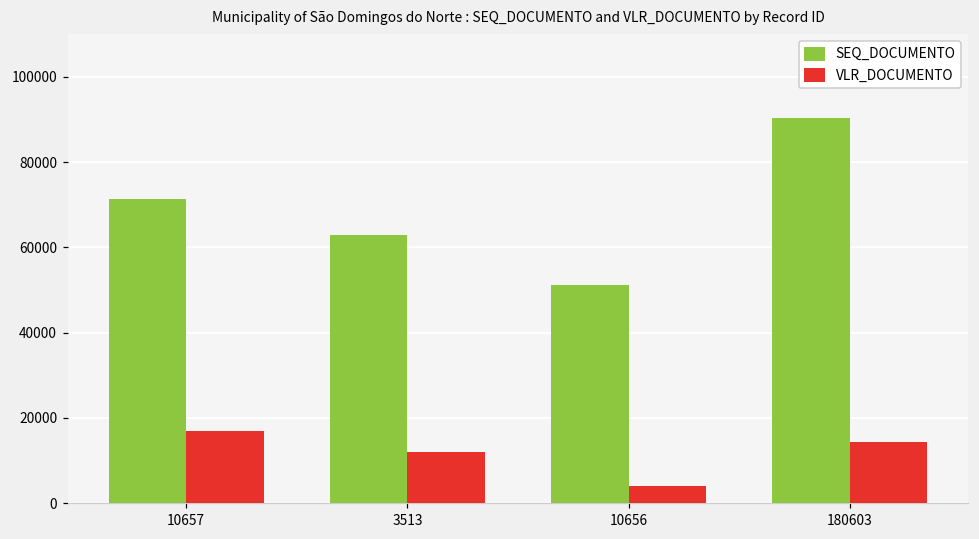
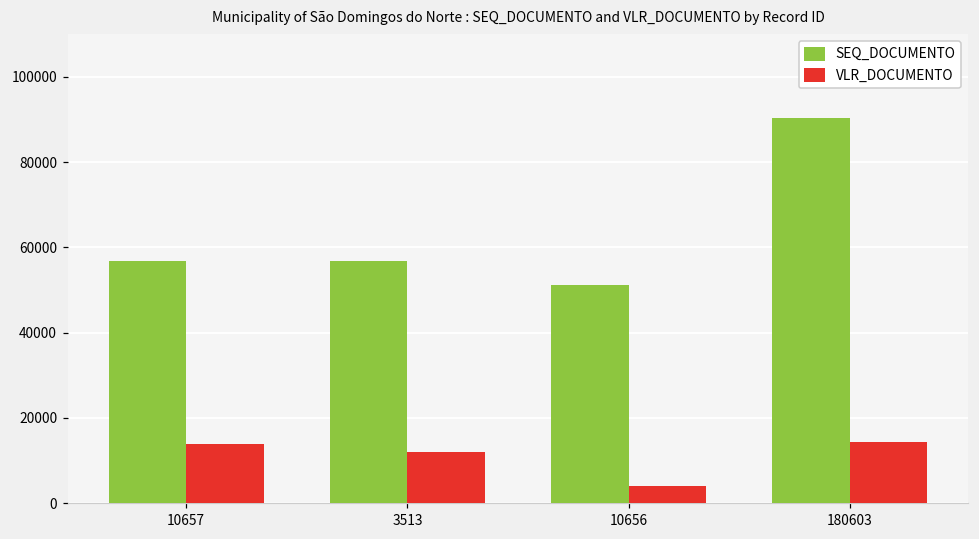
  {
    "SEQ_DOCUMENTO": {
-     "10657": 71000,
-     "3513": 63000,
+     "10657": 57000,
+     "3513": 57000,
      "10656": 51000,
      "180603": 90000
    },
    "VLR_DOCUMENTO": {
-     "10657": 17000,
+     "10657": 14000,
      "3513": 12000,
      "10656": 4000,
      "180603": 14000
    }
  }
